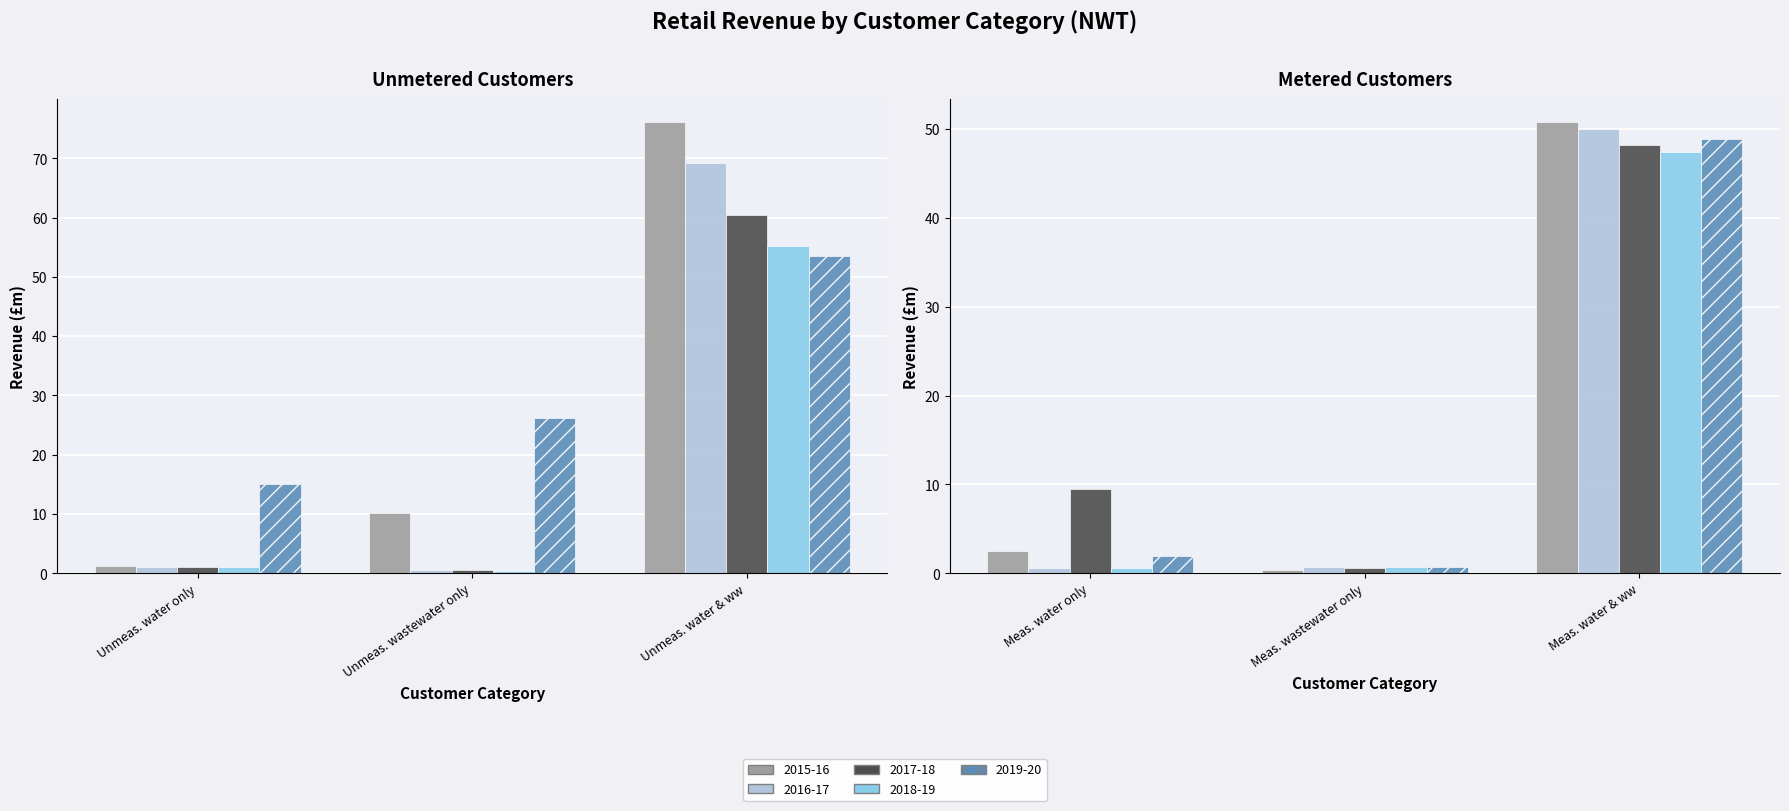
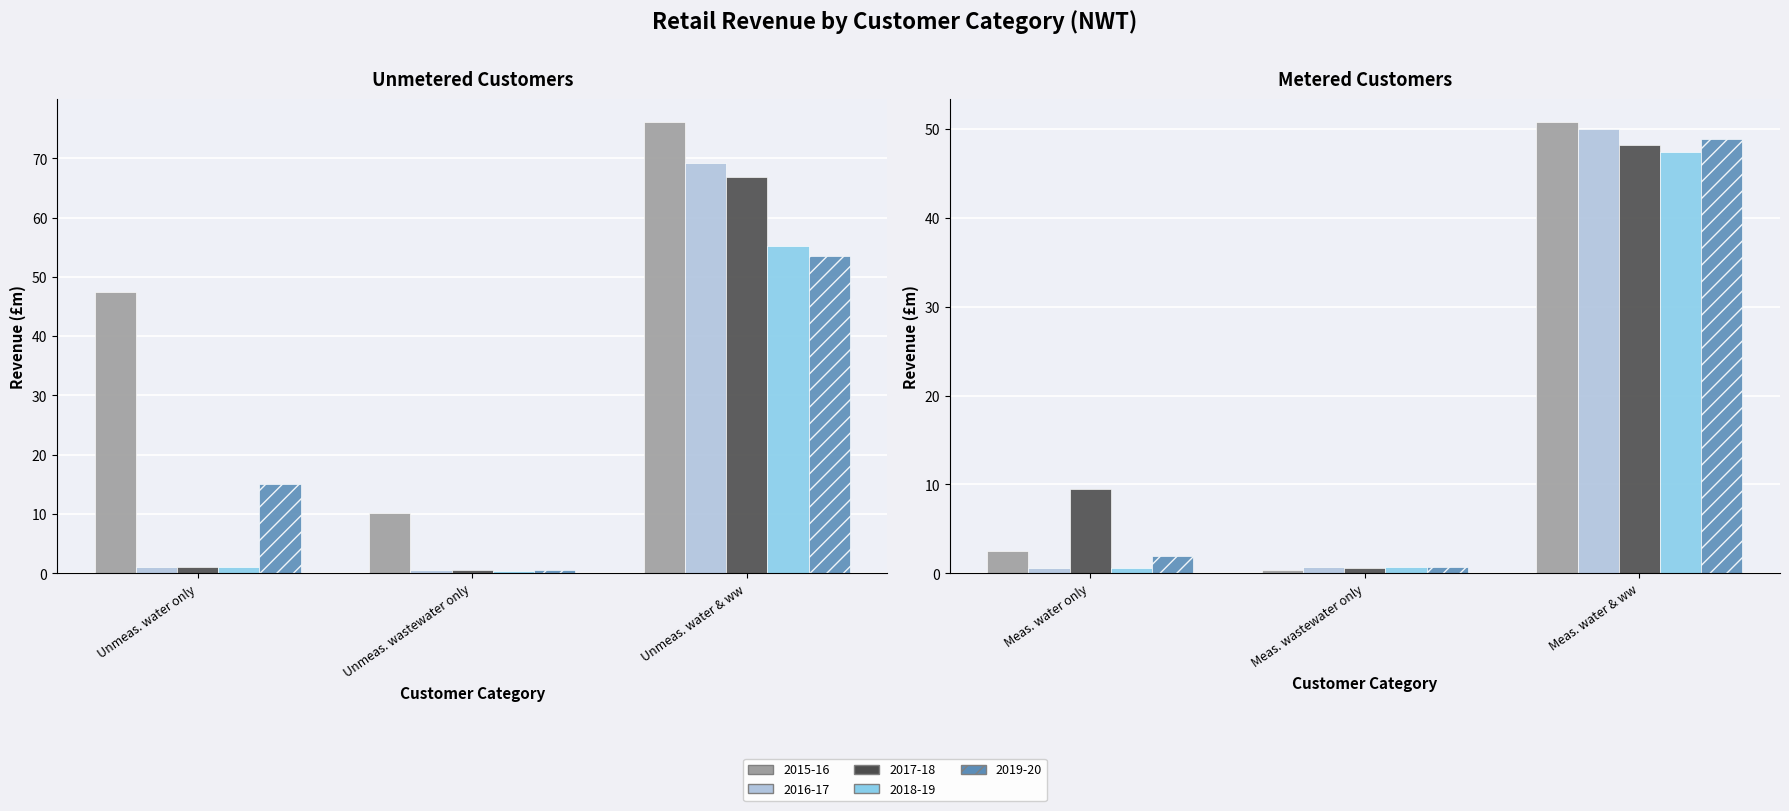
  {
    "Unmetered Customers": {
      "2015-16": {
-       "Unmeas. water only": 1,
+       "Unmeas. water only": 47,
        "Unmeas. wastewater only": 10,
        "Unmeas. water & ww": 76
      },
      "2017-18": {
        "Unmeas. water only": 1,
        "Unmeas. wastewater only": 0,
-       "Unmeas. water & ww": 60
+       "Unmeas. water & ww": 67
      },
      "2019-20": {
        "Unmeas. water only": 15,
-       "Unmeas. wastewater only": 26,
+       "Unmeas. wastewater only": 0,
        "Unmeas. water & ww": 54
      }
    },
    "Metered Customers": {
      "2015-16": {
        "Meas. water only": 2,
        "Meas. wastewater only": 0,
        "Meas. water & ww": 51
      },
      "2017-18": {
        "Meas. water only": 10,
        "Meas. wastewater only": 1,
        "Meas. water & ww": 48
      },
      "2019-20": {
        "Meas. water only": 2,
        "Meas. wastewater only": 1,
        "Meas. water & ww": 49
      }
    }
  }
